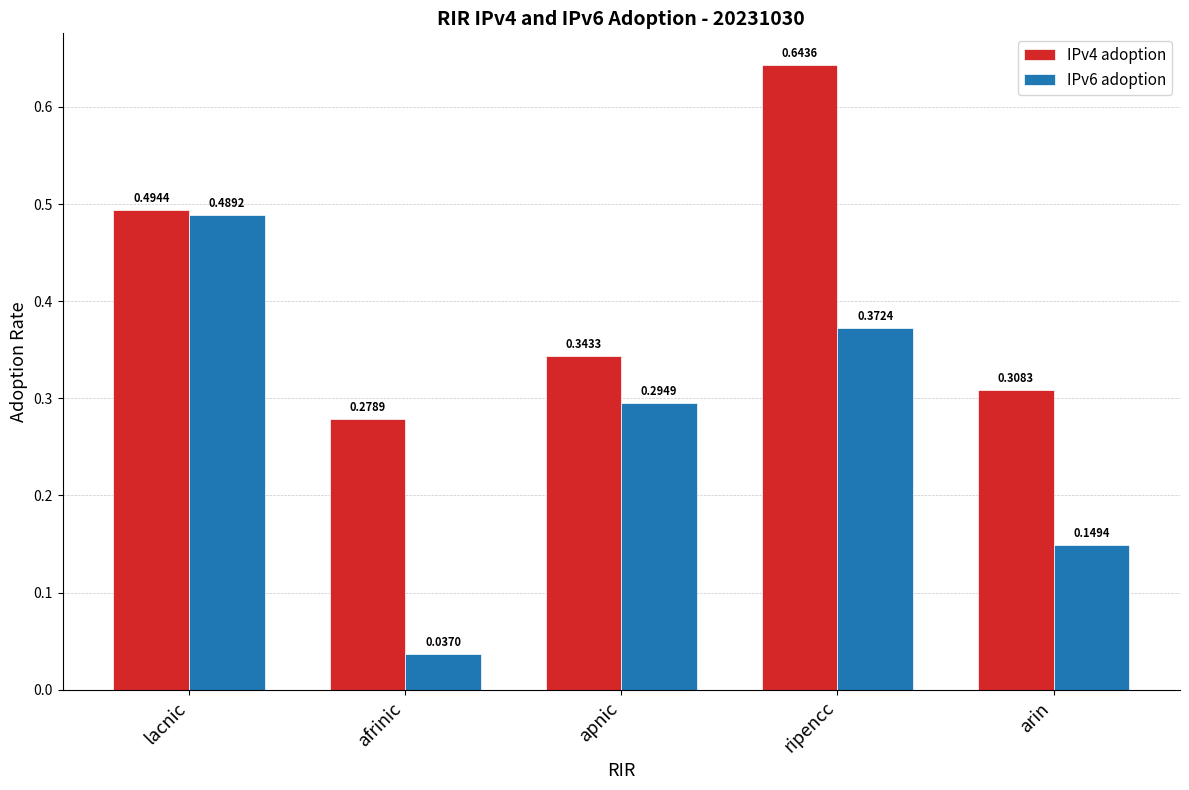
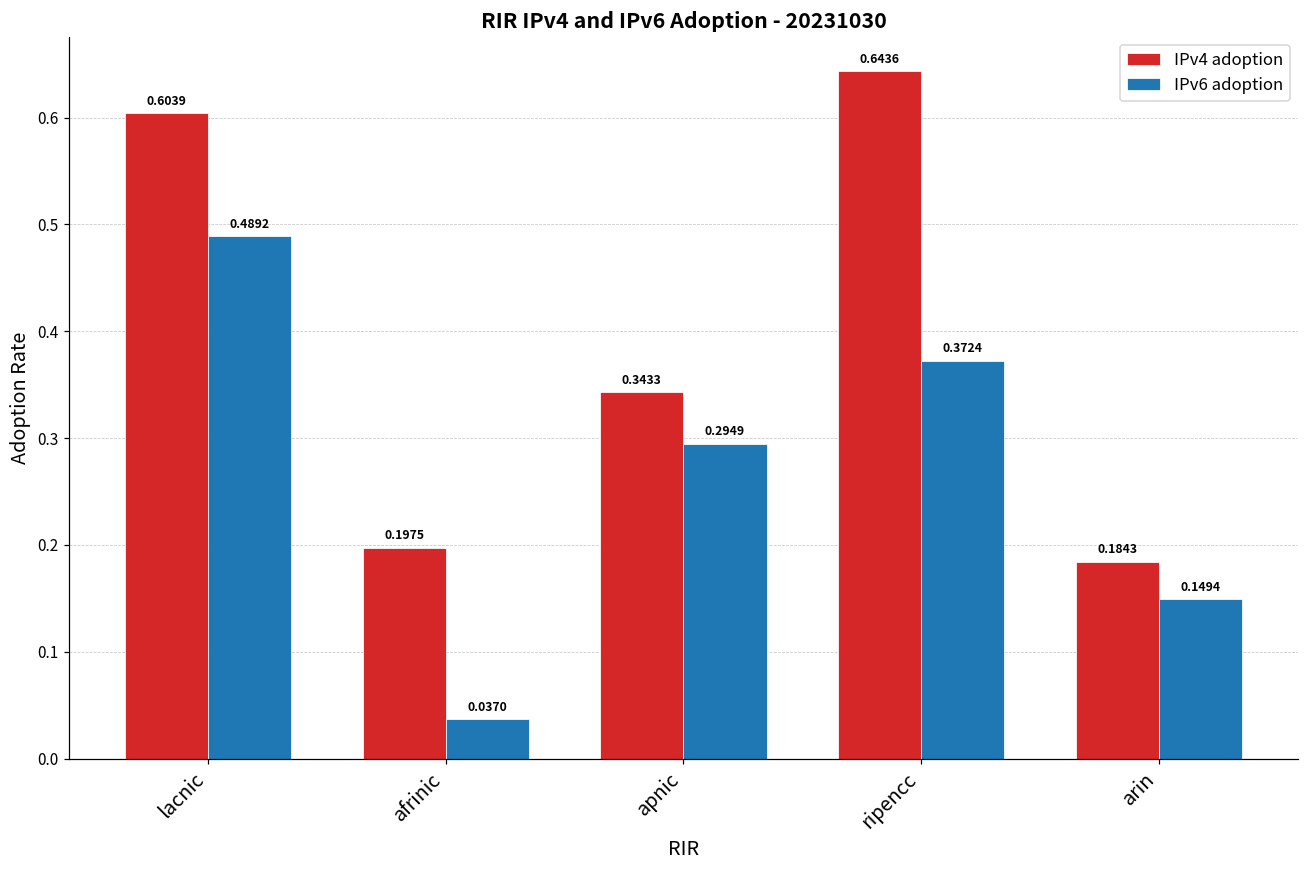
  {
    "IPv4 adoption": {
-     "lacnic": 0.4944,
-     "afrinic": 0.2789,
+     "lacnic": 0.6039,
+     "afrinic": 0.1975,
      "apnic": 0.3433,
      "ripencc": 0.6436,
-     "arin": 0.3083
+     "arin": 0.1843
    },
    "IPv6 adoption": {
      "lacnic": 0.4892,
      "afrinic": 0.0370,
      "apnic": 0.2949,
      "ripencc": 0.3724,
      "arin": 0.1494
    }
  }
